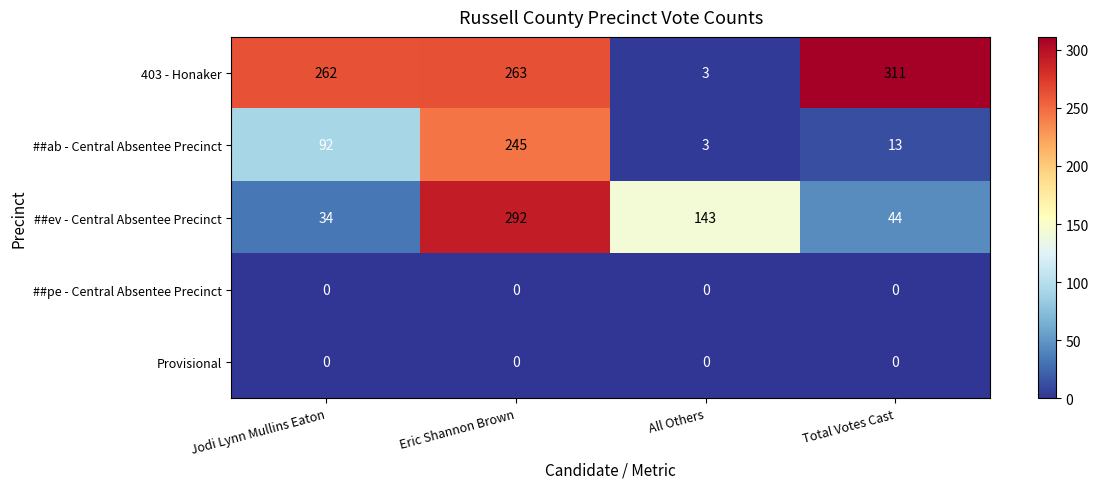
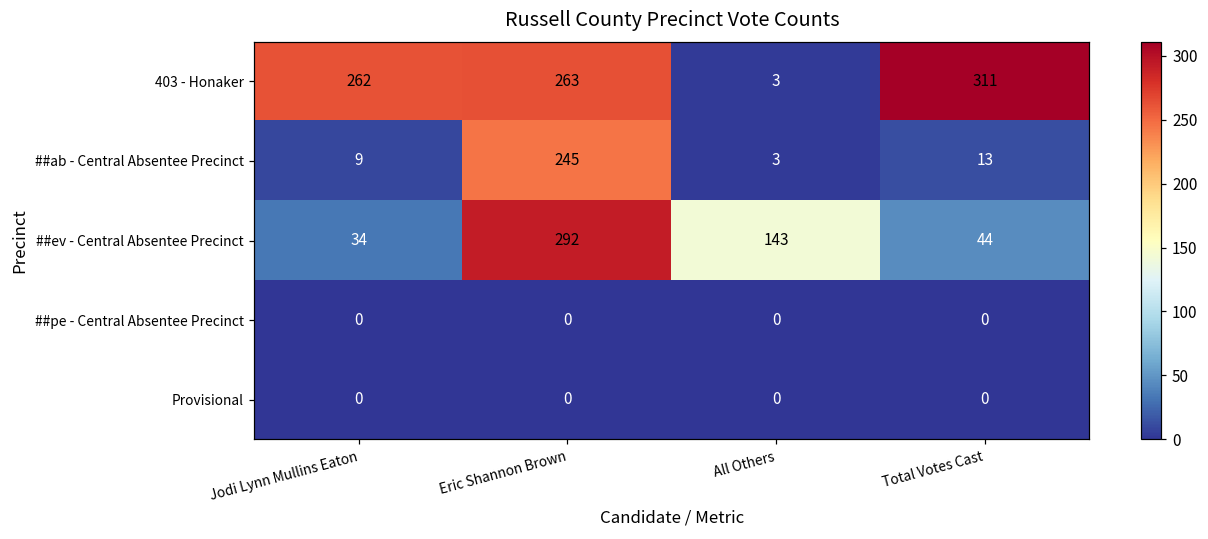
  {
    "403 - Honaker": {
      "Jodi Lynn Mullins Eaton": 262,
      "Eric Shannon Brown": 263,
      "All Others": 3,
      "Total Votes Cast": 311
    },
    "##ab - Central Absentee Precinct": {
-     "Jodi Lynn Mullins Eaton": 92,
+     "Jodi Lynn Mullins Eaton": 9,
      "Eric Shannon Brown": 245,
      "All Others": 3,
      "Total Votes Cast": 13
    },
    "##ev - Central Absentee Precinct": {
      "Jodi Lynn Mullins Eaton": 34,
      "Eric Shannon Brown": 292,
      "All Others": 143,
      "Total Votes Cast": 44
    },
    "##pe - Central Absentee Precinct": {
      "Jodi Lynn Mullins Eaton": 0,
      "Eric Shannon Brown": 0,
      "All Others": 0,
      "Total Votes Cast": 0
    },
    "Provisional": {
      "Jodi Lynn Mullins Eaton": 0,
      "Eric Shannon Brown": 0,
      "All Others": 0,
      "Total Votes Cast": 0
    }
  }
